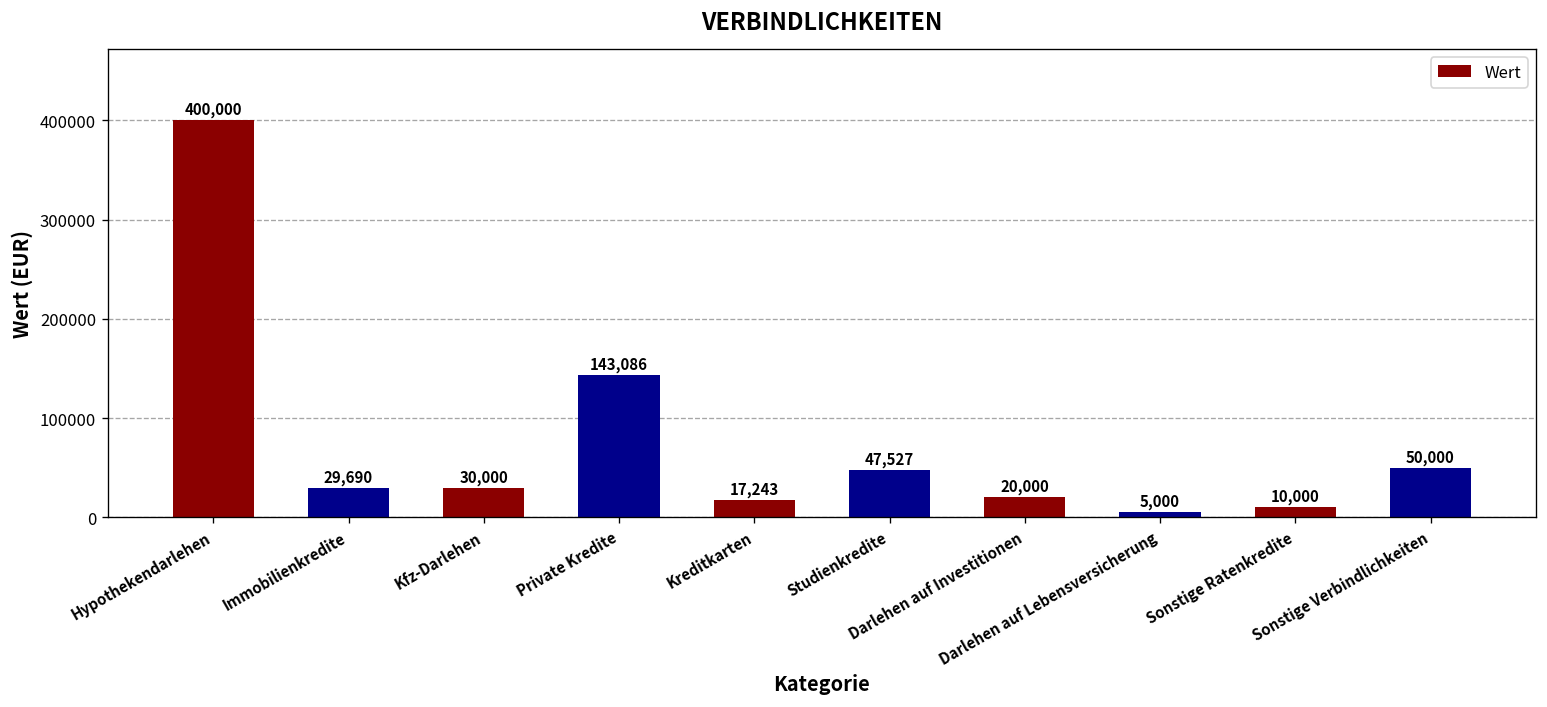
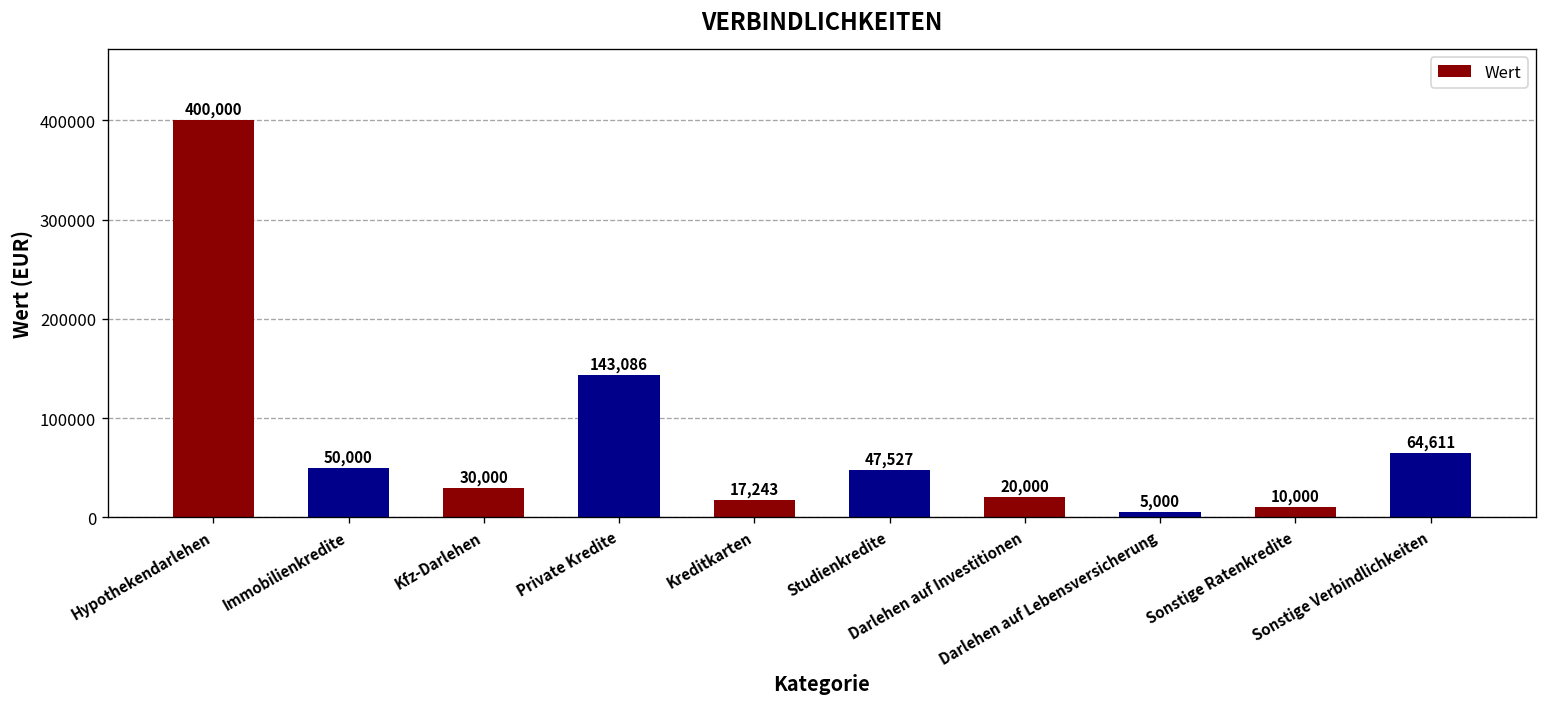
  {
    "Hypothekendarlehen": "400,000",
-   "Immobilienkredite": "29,690",
+   "Immobilienkredite": "50,000",
    "Kfz-Darlehen": "30,000",
    "Private Kredite": "143,086",
    "Kreditkarten": "17,243",
    "Studienkredite": "47,527",
    "Darlehen auf Investitionen": "20,000",
    "Darlehen auf Lebensversicherung": "5,000",
    "Sonstige Ratenkredite": "10,000",
-   "Sonstige Verbindlichkeiten": "50,000"
+   "Sonstige Verbindlichkeiten": "64,611"
  }
